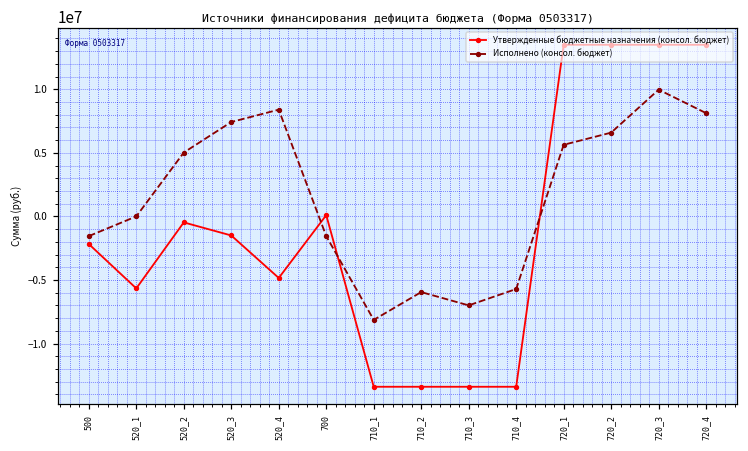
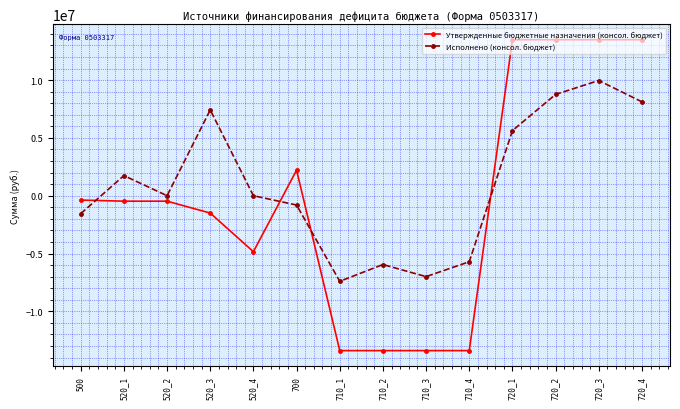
  {
    "Утвержденные бюджетные назначения (консол. бюджет)": {
-     "500": -2200000,
-     "520_1": -5700000,
+     "500": -400000,
+     "520_1": -500000,
      "520_2": -500000,
      "520_3": -1500000,
      "520_4": -4800000,
-     "700": 100000,
+     "700": 2200000,
      "710_1": -13400000,
      "710_2": -13400000,
      "710_3": -13400000,
      "710_4": -13400000
    },
    "Исполнено (консол. бюджет)": {
      "500": -1600000,
-     "520_1": 0,
-     "520_2": 5000000,
+     "520_1": 1700000,
+     "520_2": 0,
      "520_3": 7400000,
-     "520_4": 8400000,
-     "700": -1600000,
-     "710_1": -8100000,
+     "520_4": 0,
+     "700": -800000,
+     "710_1": -7400000,
      "710_2": -6000000,
      "710_3": -7000000,
      "710_4": -5700000,
      "720_1": 5600000,
-     "720_2": 6600000,
+     "720_2": 8800000,
      "720_3": 10000000,
      "720_4": 8100000
    }
  }
